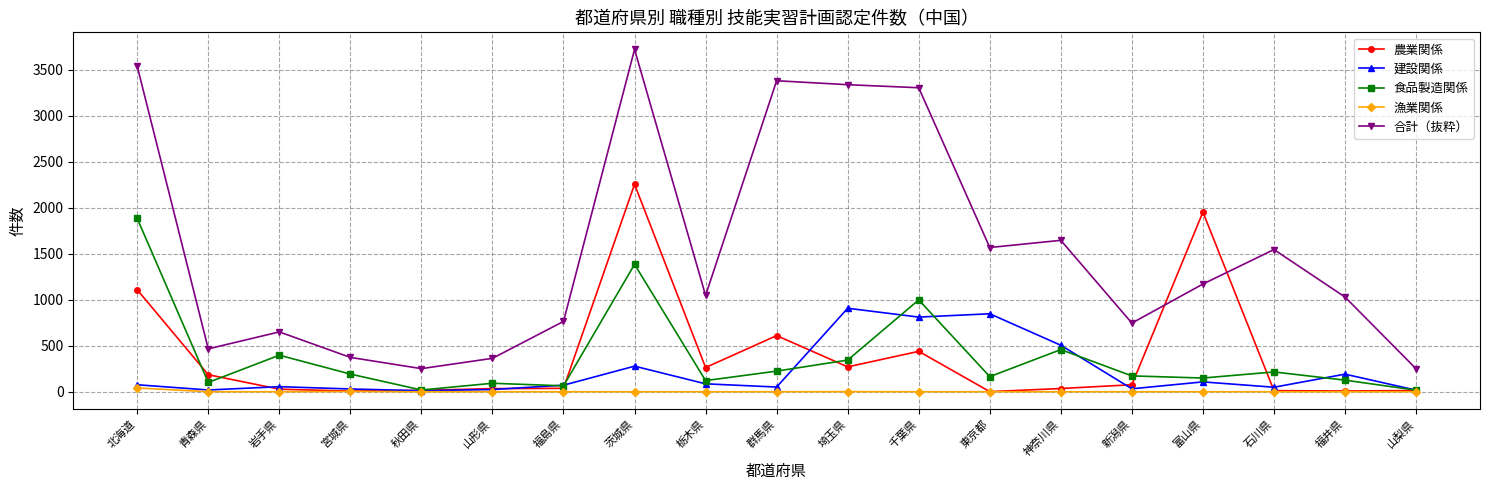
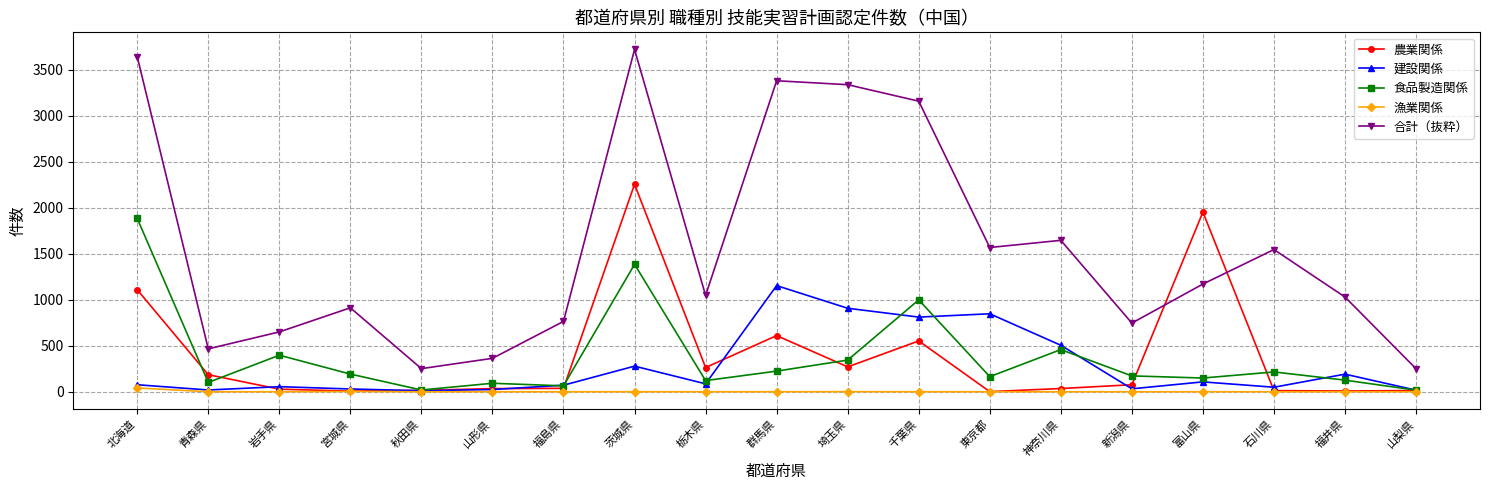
  {
    "農業関係": {
      "北海道": 1100,
      "青森県": 200,
      "茨城県": 2300,
      "栃木県": 300,
      "群馬県": 600,
      "埼玉県": 300,
-     "千葉県": 400,
+     "千葉県": 600,
      "神奈川県": 0,
      "新潟県": 100,
      "富山県": 2000
    },
    "建設関係": {
      "北海道": 100,
      "茨城県": 300,
      "栃木県": 100,
-     "群馬県": 100,
+     "群馬県": 1200,
      "埼玉県": 900,
      "千葉県": 800,
      "東京都": 800,
      "神奈川県": 500,
      "新潟県": 0,
      "富山県": 100,
      "石川県": 0,
      "福井県": 200
    },
    "食品製造関係": {
      "北海道": 1900,
      "青森県": 100,
      "岩手県": 400,
      "宮城県": 200,
      "山形県": 100,
      "茨城県": 1400,
      "栃木県": 100,
      "群馬県": 200,
      "埼玉県": 300,
      "千葉県": 1000,
      "東京都": 200,
      "神奈川県": 500,
      "新潟県": 200,
      "富山県": 100,
      "石川県": 200,
      "福井県": 100
    },
    "漁業関係": {
      "北海道": 0,
      "福島県": 0,
      "茨城県": 0,
      "栃木県": 0,
      "群馬県": 0,
      "埼玉県": 0,
      "千葉県": 0,
      "神奈川県": 0,
      "新潟県": 0,
      "富山県": 0
    },
    "合計（抜粋）": {
-     "北海道": 3500,
+     "北海道": 3600,
      "青森県": 500,
      "岩手県": 700,
-     "宮城県": 400,
+     "宮城県": 900,
      "秋田県": 300,
      "山形県": 400,
      "福島県": 800,
      "茨城県": 3700,
      "栃木県": 1000,
      "群馬県": 3400,
      "埼玉県": 3300,
-     "千葉県": 3300,
+     "千葉県": 3200,
      "東京都": 1600,
      "神奈川県": 1600,
      "新潟県": 700,
      "富山県": 1200,
      "石川県": 1500,
      "福井県": 1000,
      "山梨県": 300
    }
  }
